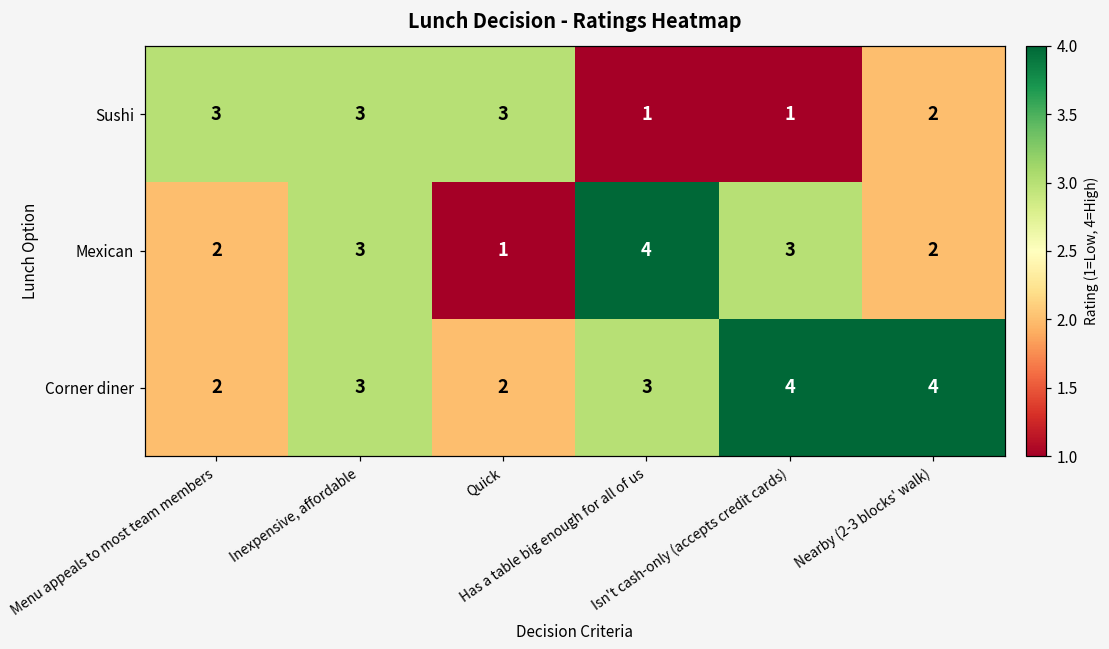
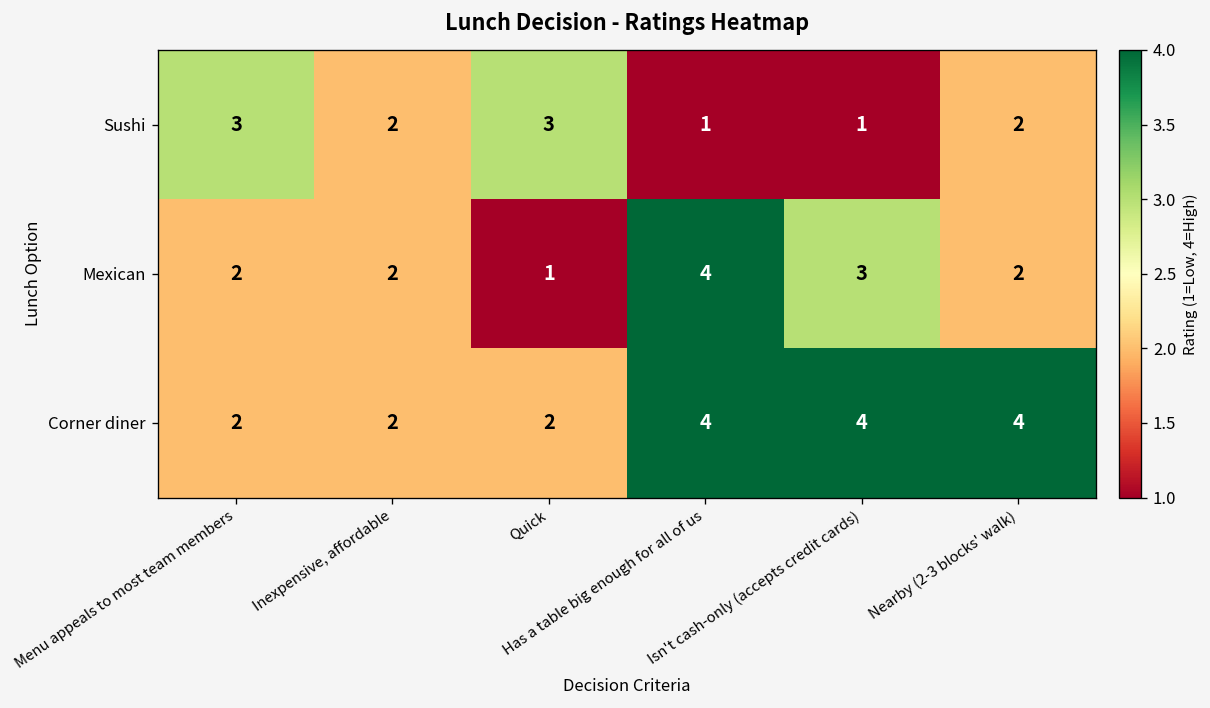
  {
    "Sushi": {
      "Menu appeals to most team members": 3,
-     "Inexpensive, affordable": 3,
+     "Inexpensive, affordable": 2,
      "Quick": 3,
      "Has a table big enough for all of us": 1,
      "Isn't cash-only (accepts credit cards)": 1,
      "Nearby (2-3 blocks' walk)": 2
    },
    "Mexican": {
      "Menu appeals to most team members": 2,
-     "Inexpensive, affordable": 3,
+     "Inexpensive, affordable": 2,
      "Quick": 1,
      "Has a table big enough for all of us": 4,
      "Isn't cash-only (accepts credit cards)": 3,
      "Nearby (2-3 blocks' walk)": 2
    },
    "Corner diner": {
      "Menu appeals to most team members": 2,
-     "Inexpensive, affordable": 3,
+     "Inexpensive, affordable": 2,
      "Quick": 2,
-     "Has a table big enough for all of us": 3,
+     "Has a table big enough for all of us": 4,
      "Isn't cash-only (accepts credit cards)": 4,
      "Nearby (2-3 blocks' walk)": 4
    }
  }
